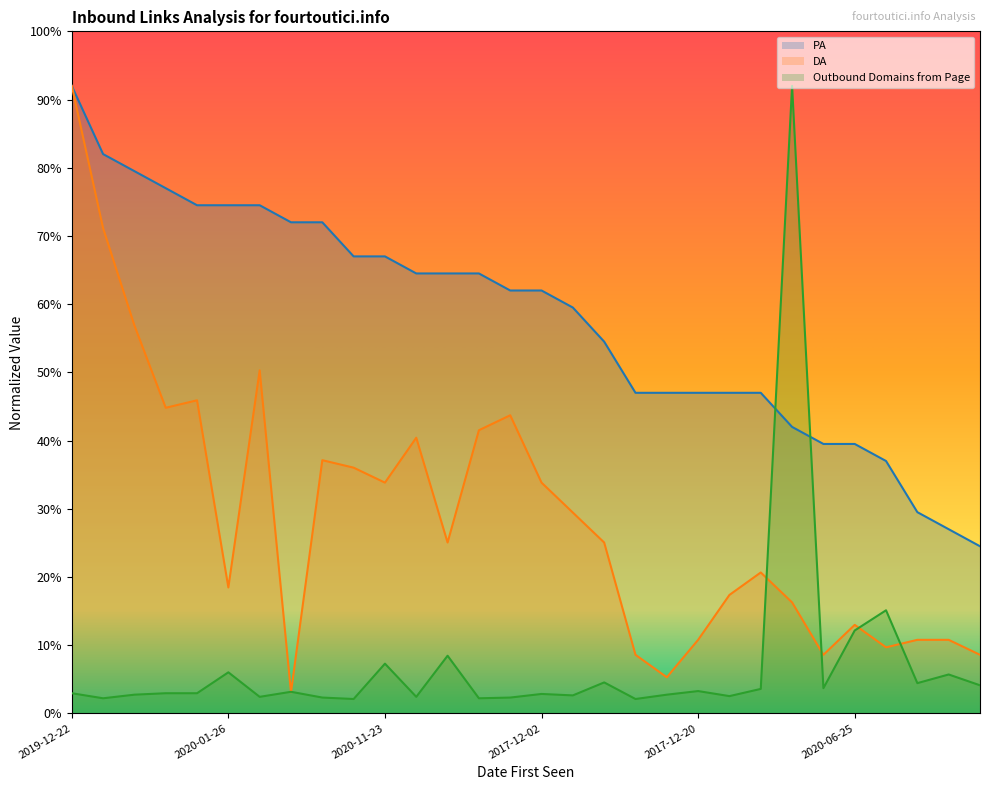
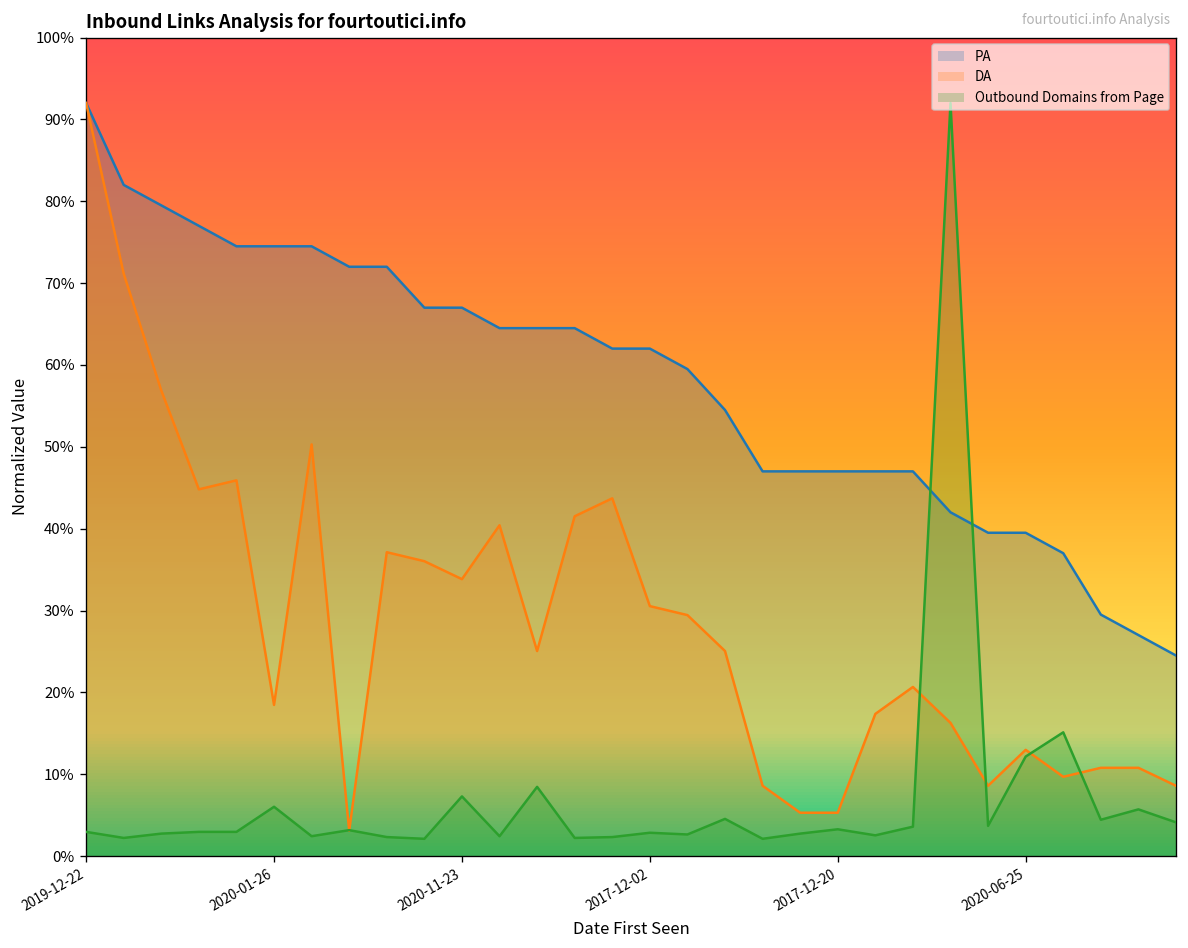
  {
    "DA": {
      "2020-01-26": "18%",
      "2020-11-23": "34%",
-     "2017-12-02": "34%",
-     "2017-12-20": "11%",
+     "2017-12-02": "31%",
+     "2017-12-20": "5%",
      "2020-06-25": "13%"
    }
  }
